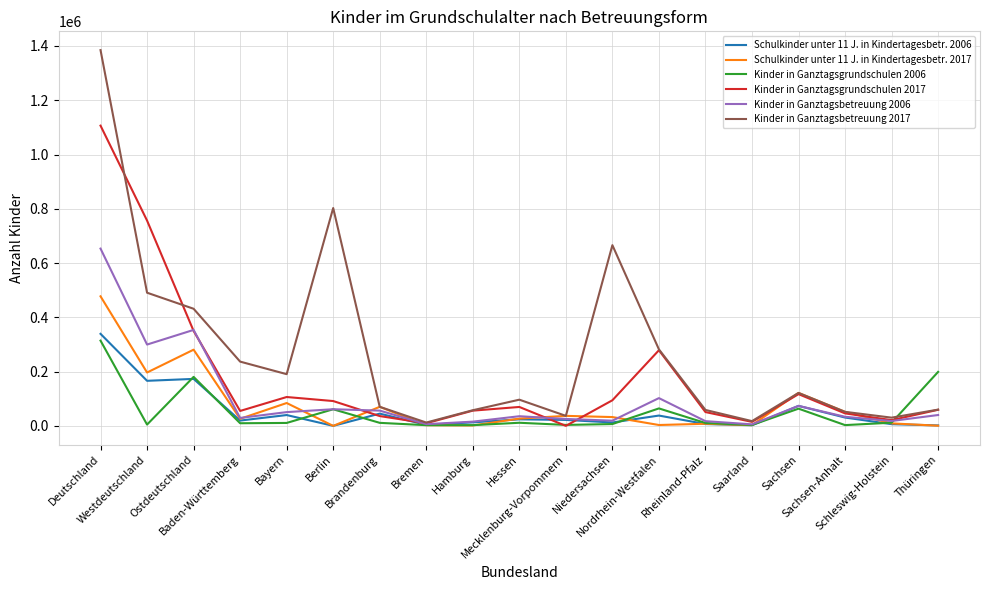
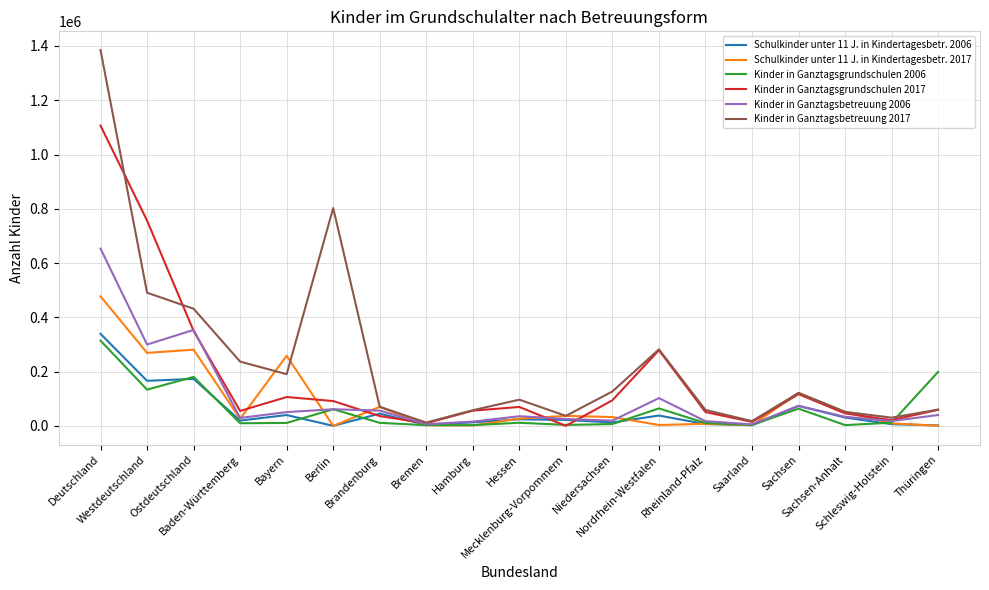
  {
    "Schulkinder unter 11 J. in Kindertagesbetr. 2006": {
      "Deutschland": 340000,
      "Westdeutschland": 170000,
      "Bayern": 40000,
      "Nordrhein-Westfalen": 40000
    },
    "Schulkinder unter 11 J. in Kindertagesbetr. 2017": {
      "Deutschland": 480000,
-     "Westdeutschland": 200000,
+     "Westdeutschland": 270000,
      "Ostdeutschland": 280000,
-     "Bayern": 80000,
+     "Bayern": 260000,
      "Niedersachsen": 30000,
      "Nordrhein-Westfalen": 0
    },
    "Kinder in Ganztagsgrundschulen 2006": {
      "Deutschland": 310000,
-     "Westdeutschland": 0,
+     "Westdeutschland": 130000,
      "Baden-Württemberg": 10000,
      "Bayern": 10000,
      "Brandenburg": 10000,
      "Hessen": 10000,
      "Nordrhein-Westfalen": 60000,
      "Sachsen": 60000,
      "Sachsen-Anhalt": 0,
      "Thüringen": 200000
    },
    "Kinder in Ganztagsgrundschulen 2017": {
      "Deutschland": 1110000,
      "Westdeutschland": 760000,
      "Baden-Württemberg": 50000,
      "Bayern": 110000,
      "Berlin": 90000,
      "Hessen": 70000,
      "Niedersachsen": 90000
    },
    "Kinder in Ganztagsbetreuung 2006": {
      "Deutschland": 650000,
      "Westdeutschland": 300000,
      "Bayern": 50000,
      "Brandenburg": 60000,
      "Nordrhein-Westfalen": 100000,
      "Thüringen": 40000
    },
    "Kinder in Ganztagsbetreuung 2017": {
      "Deutschland": 1380000,
      "Westdeutschland": 490000,
      "Ostdeutschland": 430000,
      "Baden-Württemberg": 240000,
      "Bayern": 190000,
      "Berlin": 800000,
      "Hessen": 100000,
-     "Niedersachsen": 670000
+     "Niedersachsen": 130000
    }
  }
